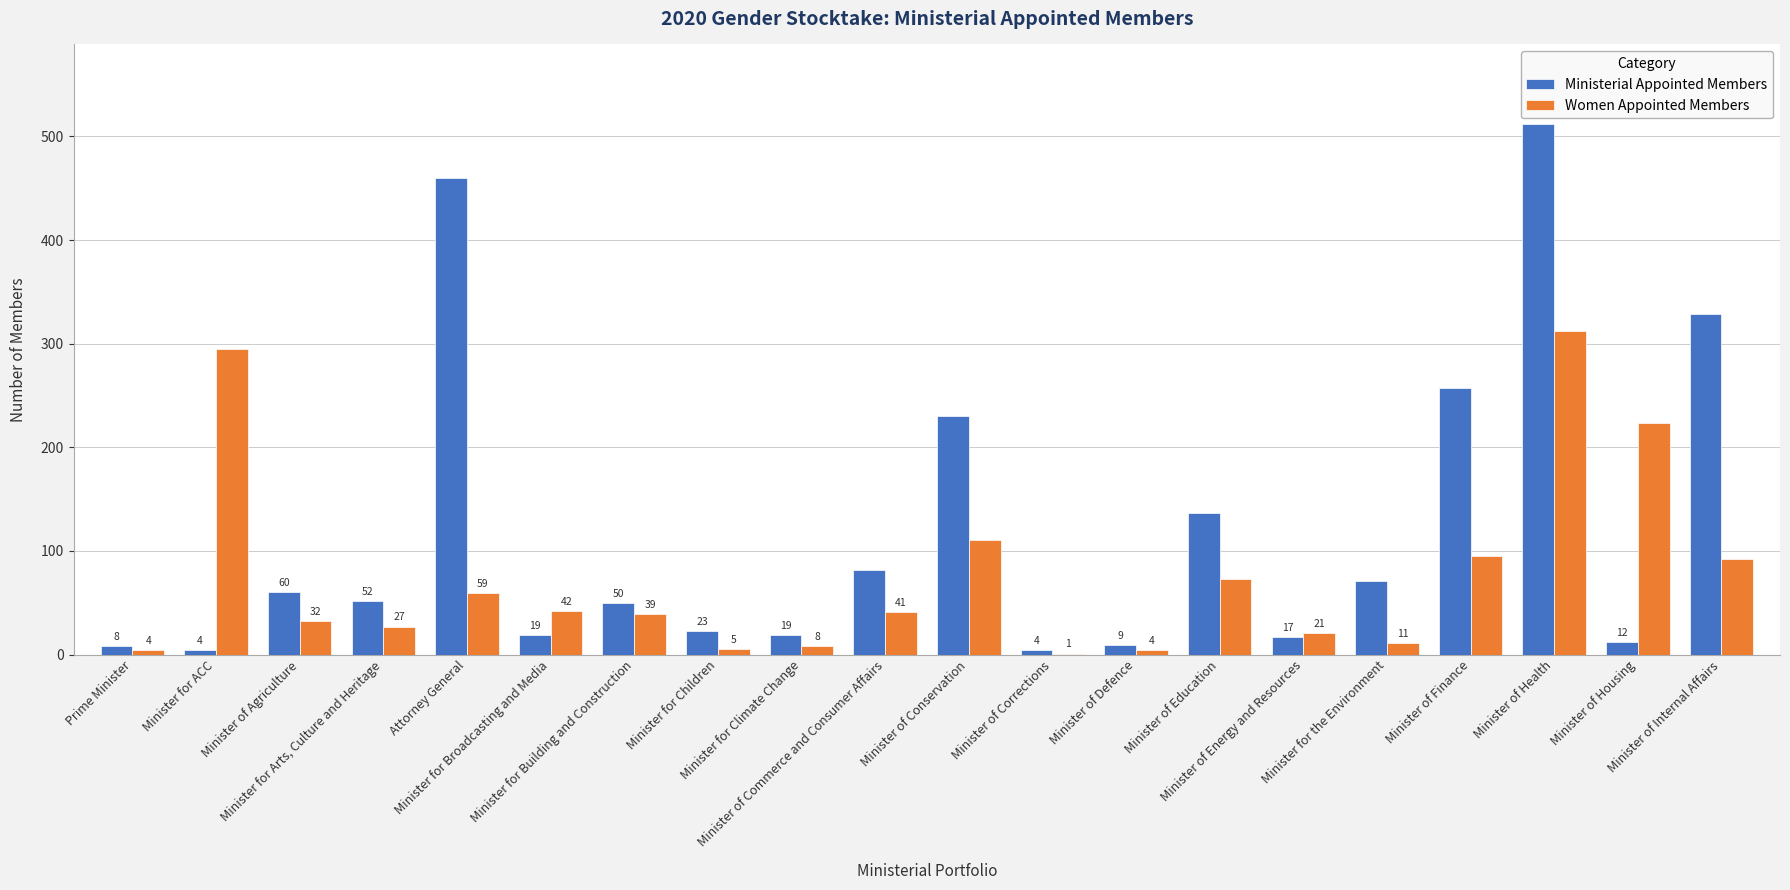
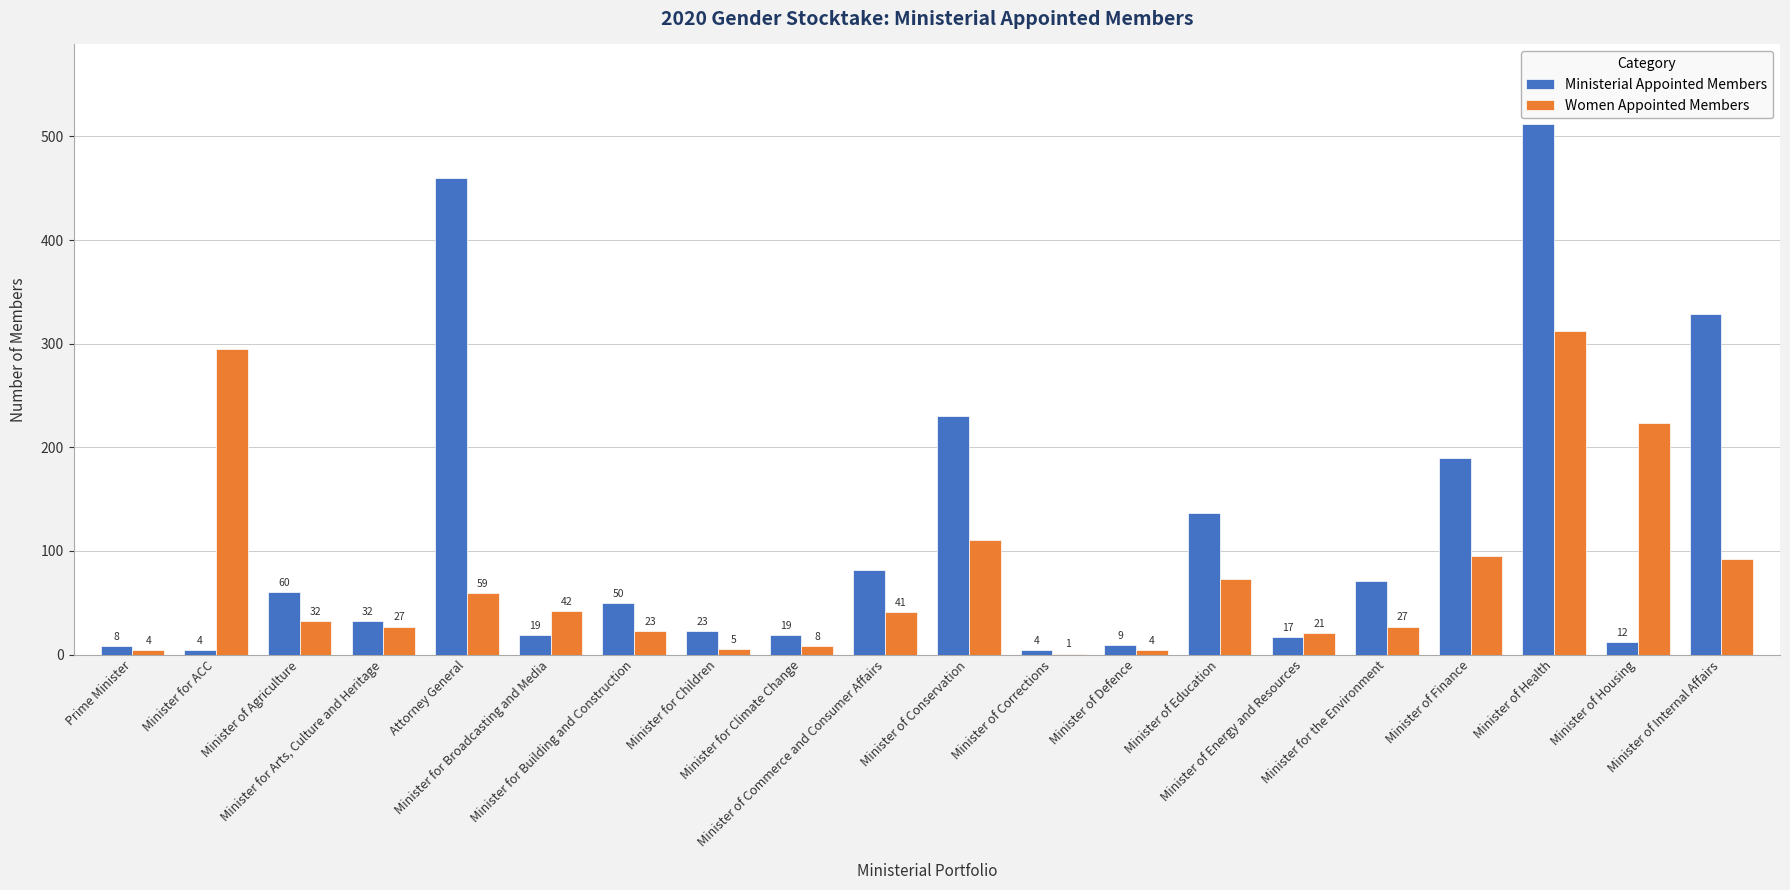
  {
    "Ministerial Appointed Members": {
      "Prime Minister": 8,
      "Minister for ACC": 4,
      "Minister of Agriculture": 60,
-     "Minister for Arts, Culture and Heritage": 52,
+     "Minister for Arts, Culture and Heritage": 32,
      "Minister for Broadcasting and Media": 19,
      "Minister for Building and Construction": 50,
      "Minister for Children": 23,
      "Minister for Climate Change": 19,
      "Minister of Corrections": 4,
      "Minister of Defence": 9,
      "Minister of Energy and Resources": 17,
-     "Minister of Finance": 257,
+     "Minister of Finance": 190,
      "Minister of Housing": 12
    },
    "Women Appointed Members": {
      "Prime Minister": 4,
      "Minister of Agriculture": 32,
      "Minister for Arts, Culture and Heritage": 27,
      "Attorney General": 59,
      "Minister for Broadcasting and Media": 42,
-     "Minister for Building and Construction": 39,
+     "Minister for Building and Construction": 23,
      "Minister for Children": 5,
      "Minister for Climate Change": 8,
      "Minister of Commerce and Consumer Affairs": 41,
      "Minister of Corrections": 1,
      "Minister of Defence": 4,
      "Minister of Energy and Resources": 21,
-     "Minister for the Environment": 11
+     "Minister for the Environment": 27
    }
  }
